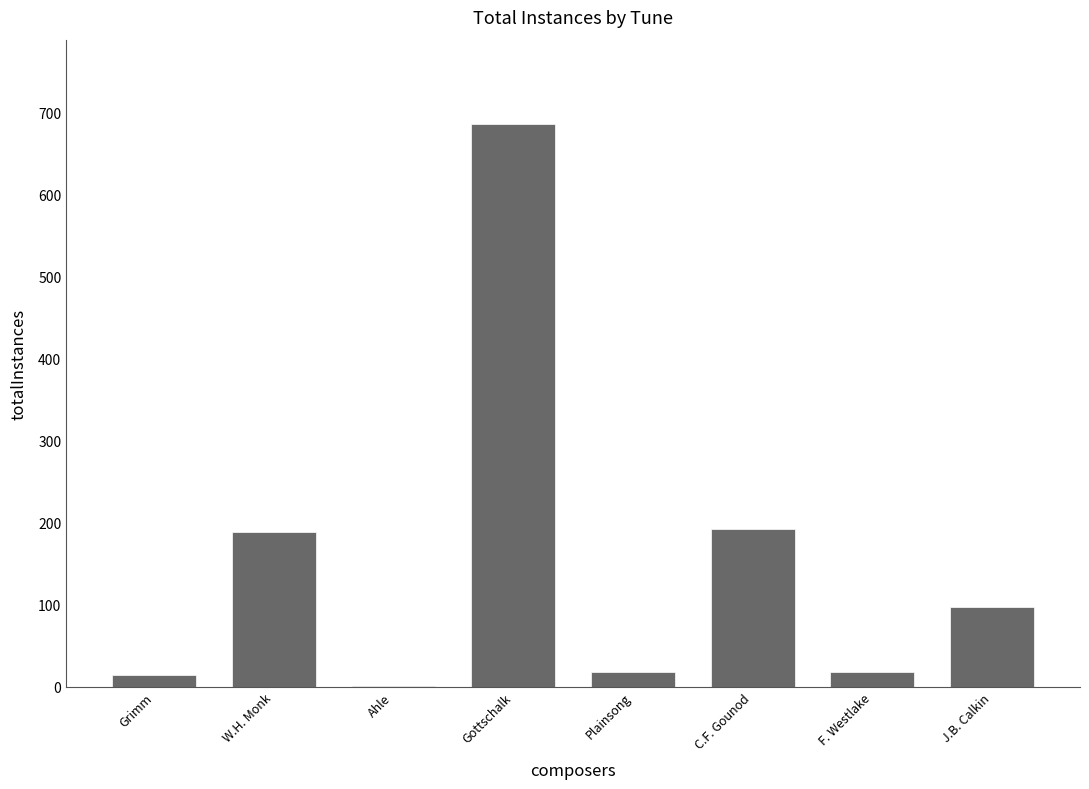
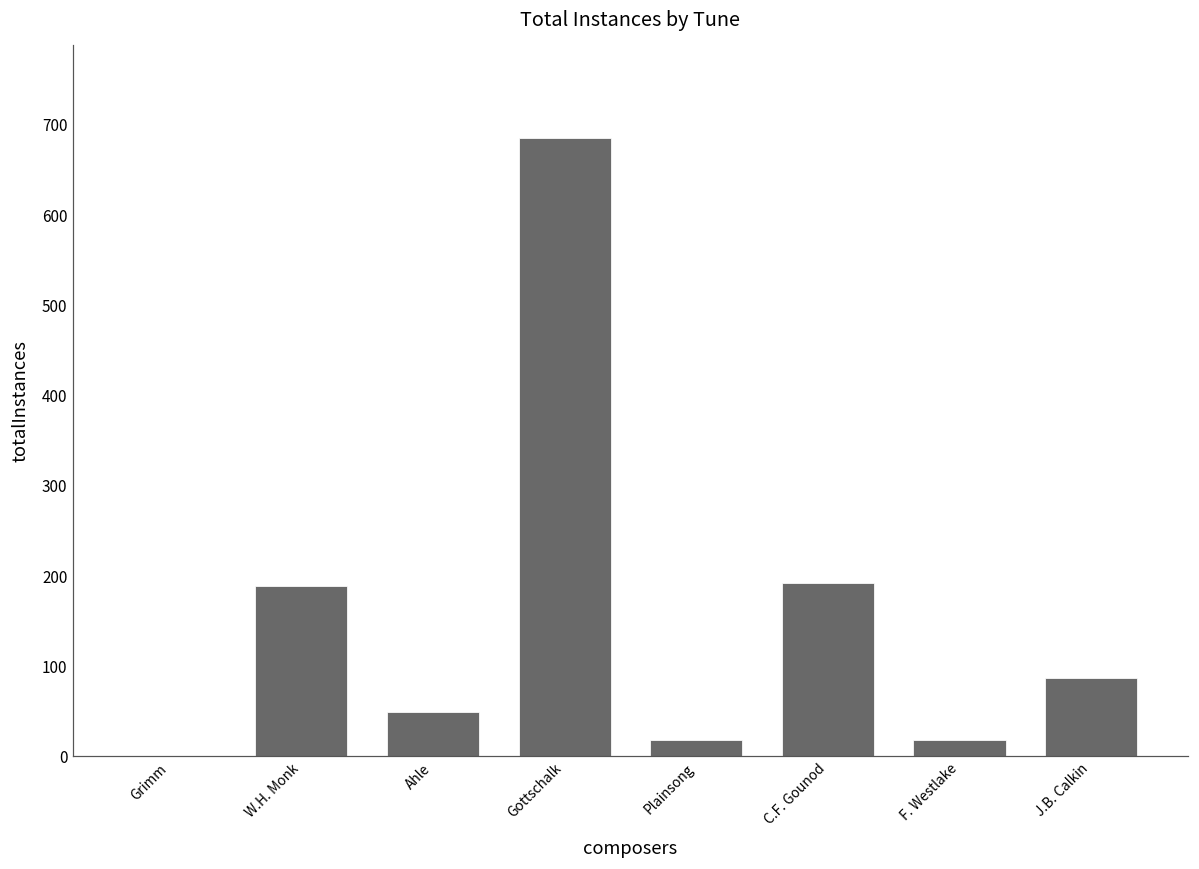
  {
-   "Grimm": 10,
+   "Grimm": 0,
    "W.H. Monk": 190,
-   "Ahle": 0,
+   "Ahle": 50,
    "Gottschalk": 690,
    "Plainsong": 20,
    "C.F. Gounod": 190,
    "F. Westlake": 20,
-   "J.B. Calkin": 100
+   "J.B. Calkin": 90
  }
